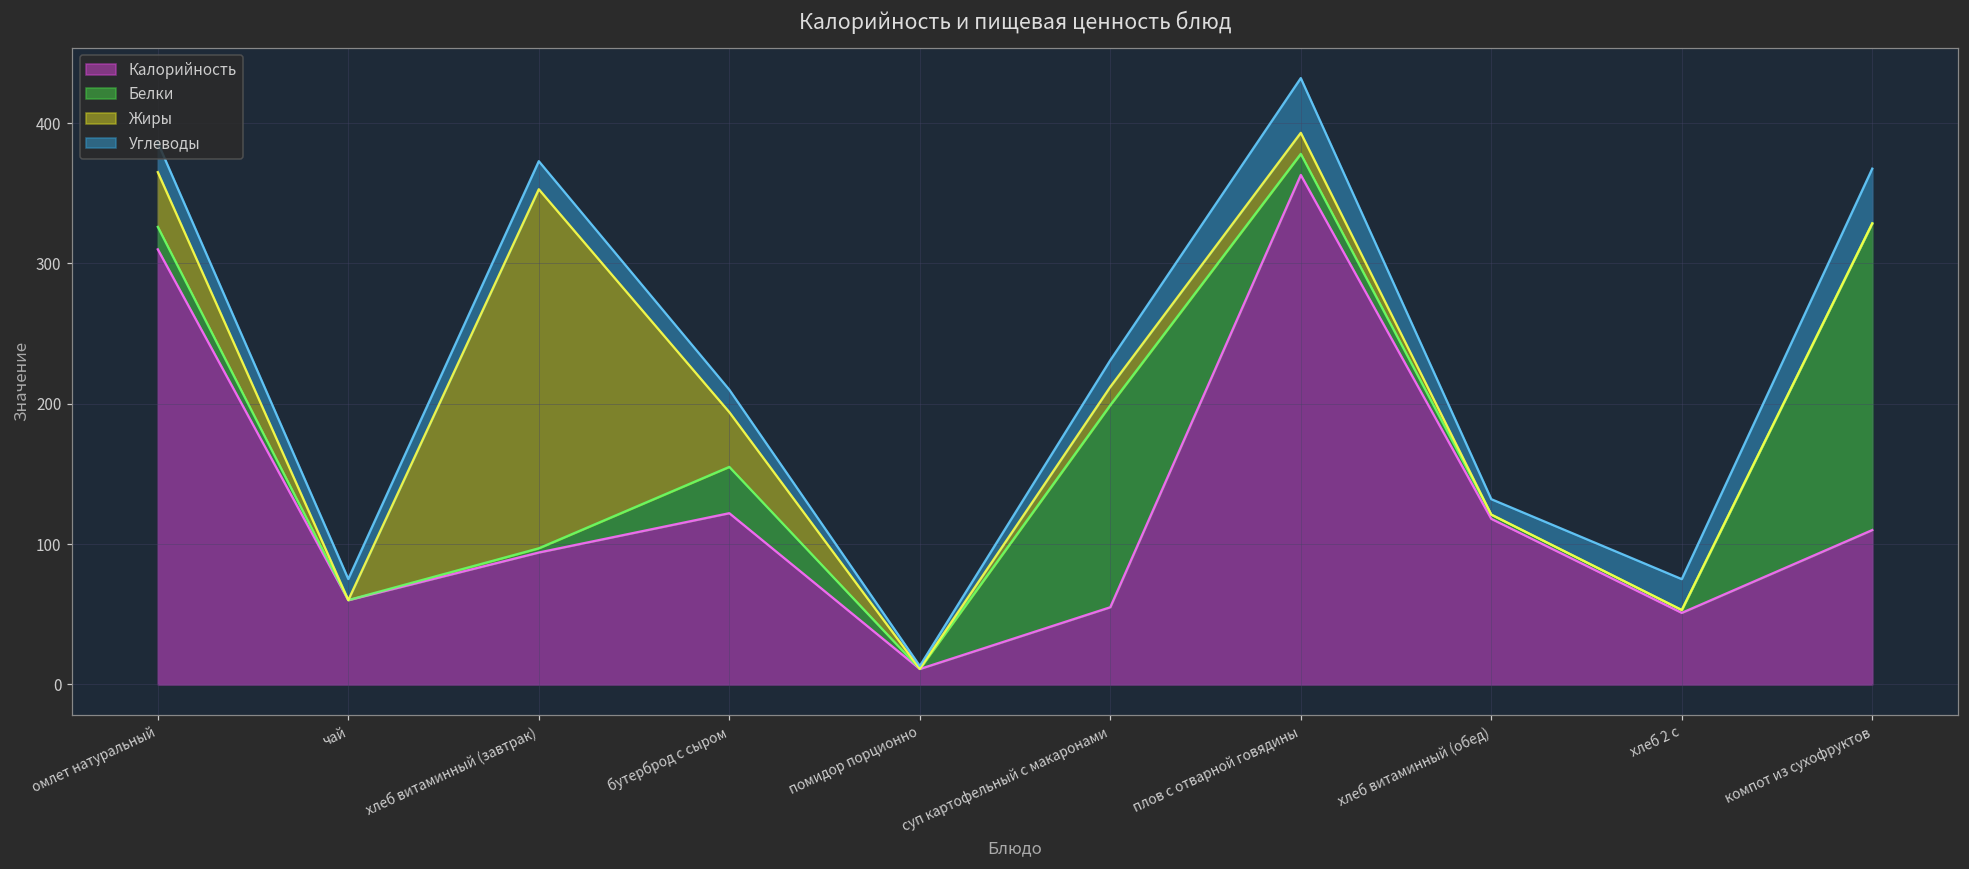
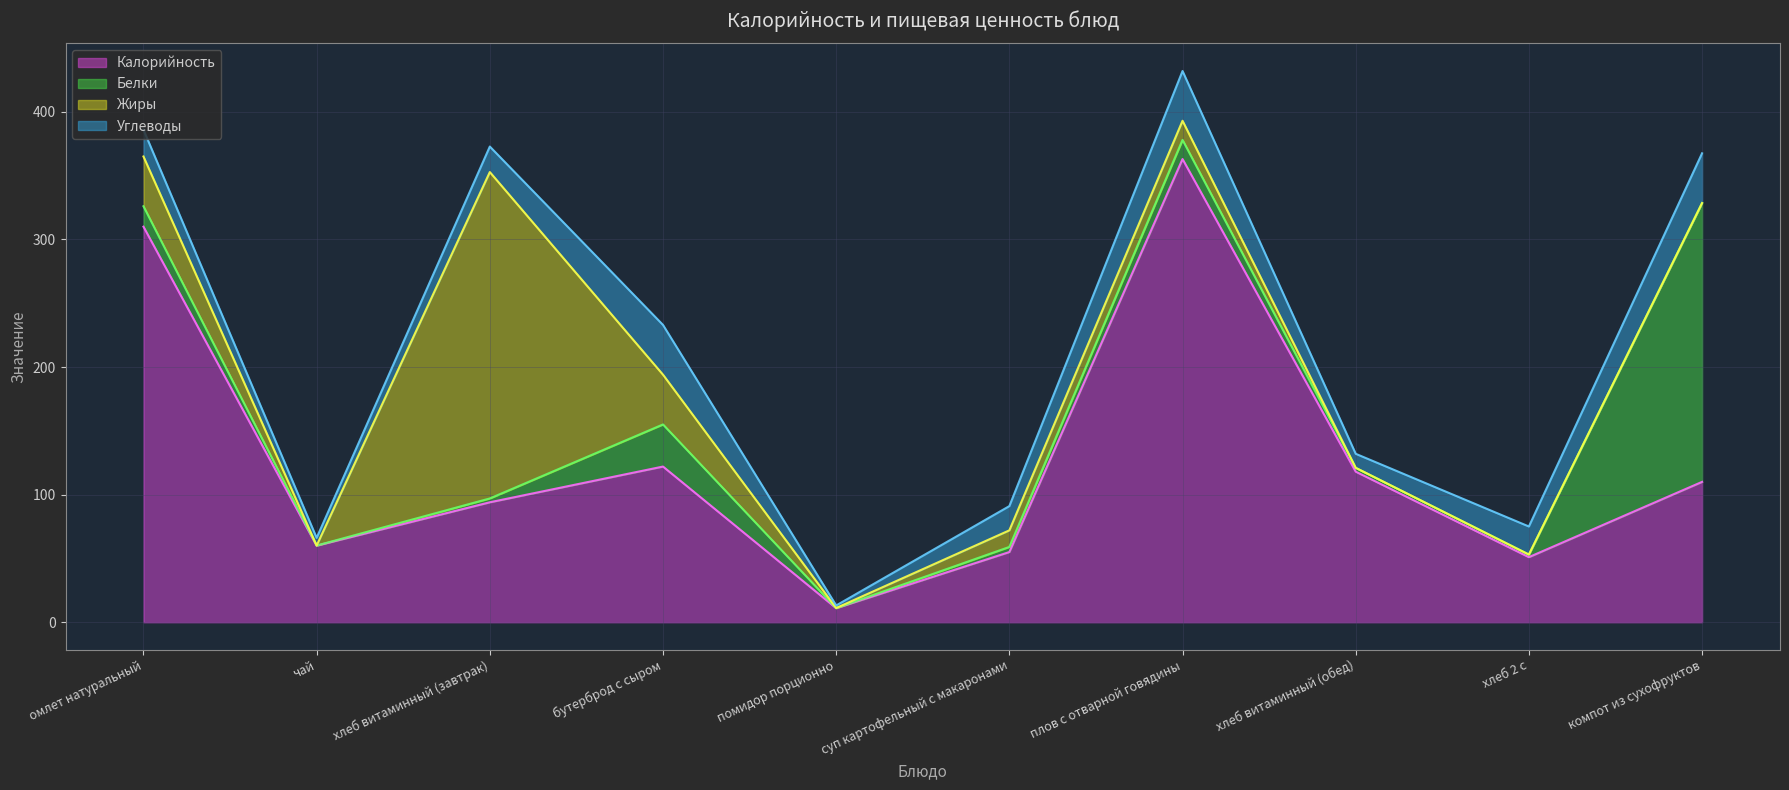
  {
    "Калорийность": {
      "омлет натуральный": 310,
      "хлеб витаминный (завтрак)": 94,
      "бутерброд с сыром": 122,
      "суп картофельный с макаронами": 55,
      "плов с отварной говядины": 363,
      "хлеб витаминный (обед)": 118,
      "компот из сухофруктов": 110
    },
    "Белки": {
      "омлет натуральный": 16,
      "хлеб витаминный (завтрак)": 3,
      "бутерброд с сыром": 33,
-     "суп картофельный с макаронами": 144,
+     "суп картофельный с макаронами": 4,
      "плов с отварной говядины": 15
    },
    "Жиры": {
      "омлет натуральный": 39,
      "хлеб витаминный (завтрак)": 256,
      "бутерброд с сыром": 39,
      "суп картофельный с макаронами": 13,
      "плов с отварной говядины": 15
    },
    "Углеводы": {
-     "чай": 15,
+     "чай": 6,
      "хлеб витаминный (завтрак)": 20,
-     "бутерброд с сыром": 16,
+     "бутерброд с сыром": 39,
      "суп картофельный с макаронами": 19,
      "плов с отварной говядины": 39,
      "хлеб витаминный (обед)": 11,
      "хлеб 2 с": 22,
      "компот из сухофруктов": 39
    }
  }
